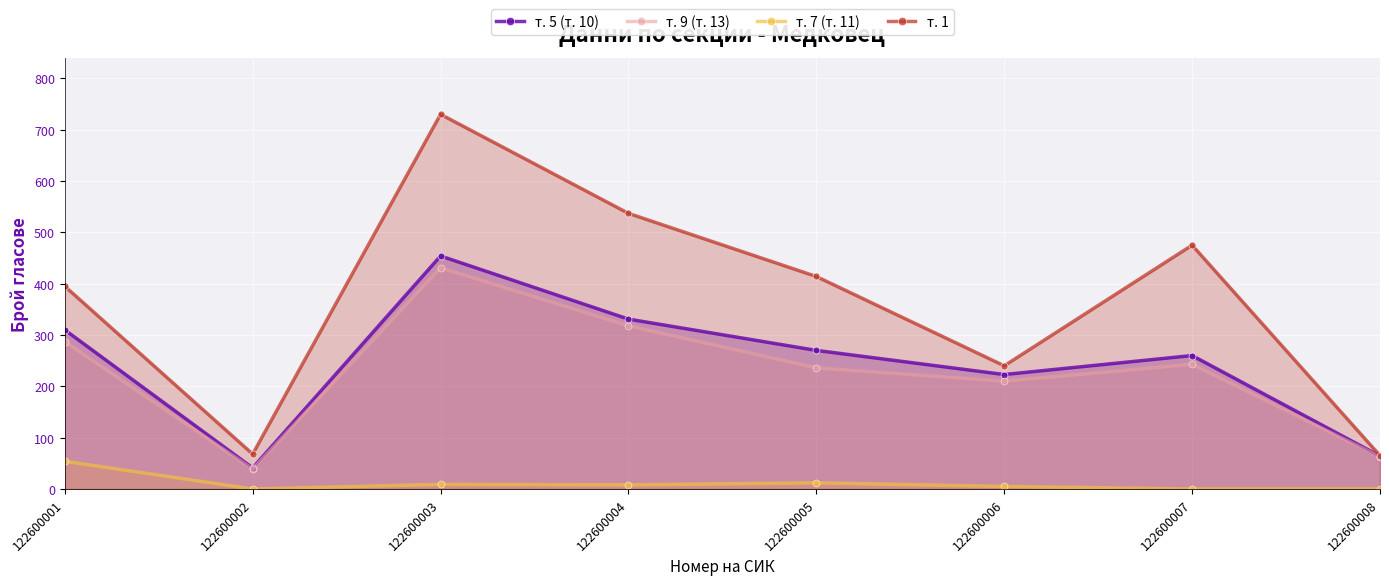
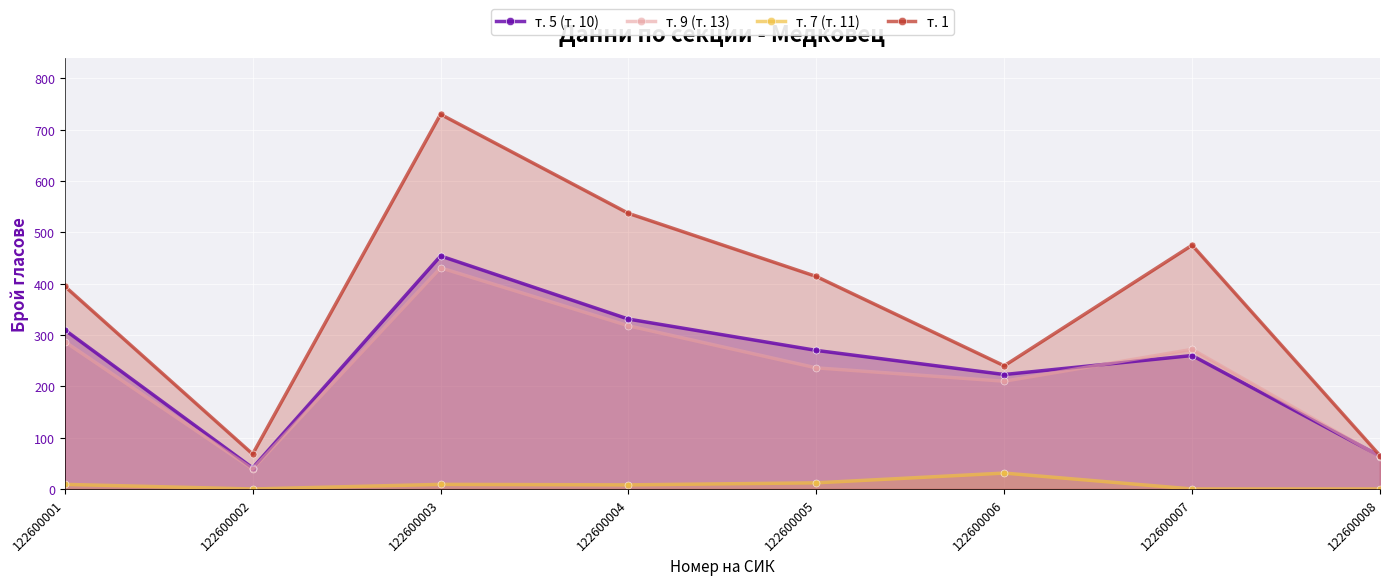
  {
    "т. 5 (т. 10)": {
      "122600001": 310,
      "122600003": 450,
      "122600004": 330,
      "122600005": 270,
      "122600006": 220,
      "122600007": 260
    },
    "т. 9 (т. 13)": {
      "122600001": 290,
      "122600003": 430,
      "122600004": 320,
      "122600005": 240,
      "122600006": 210,
-     "122600007": 240
+     "122600007": 270
    },
    "т. 7 (т. 11)": {
-     "122600001": 50,
+     "122600001": 10,
      "122600002": 0,
      "122600003": 10,
      "122600004": 10,
      "122600005": 10,
-     "122600006": 10,
+     "122600006": 30,
      "122600007": 0,
      "122600008": 0
    },
    "т. 1": {
      "122600001": 400,
      "122600002": 70,
      "122600003": 730,
      "122600004": 540,
      "122600005": 410,
      "122600006": 240,
      "122600007": 480
    }
  }
